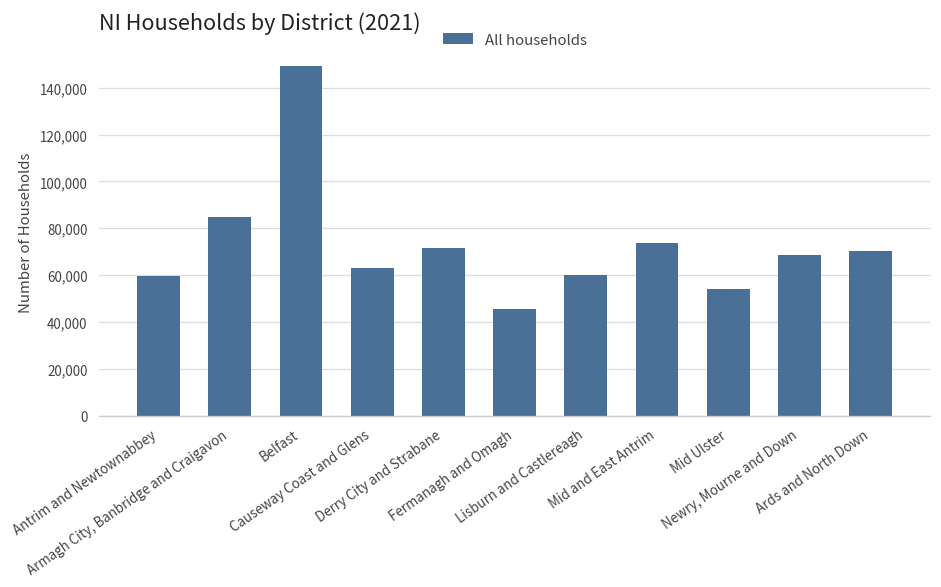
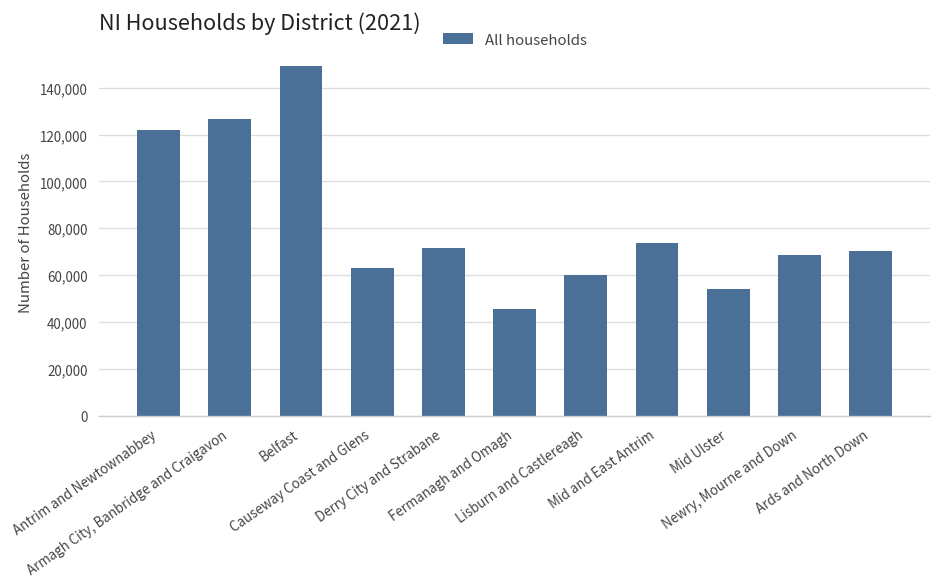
  {
-   "Antrim and Newtownabbey": "59,000",
-   "Armagh City, Banbridge and Craigavon": "85,000",
+   "Antrim and Newtownabbey": "122,000",
+   "Armagh City, Banbridge and Craigavon": "127,000",
    "Belfast": "149,000",
    "Causeway Coast and Glens": "63,000",
    "Derry City and Strabane": "71,000",
    "Fermanagh and Omagh": "46,000",
    "Lisburn and Castlereagh": "60,000",
    "Mid and East Antrim": "74,000",
    "Mid Ulster": "54,000",
    "Newry, Mourne and Down": "68,000",
    "Ards and North Down": "70,000"
  }
